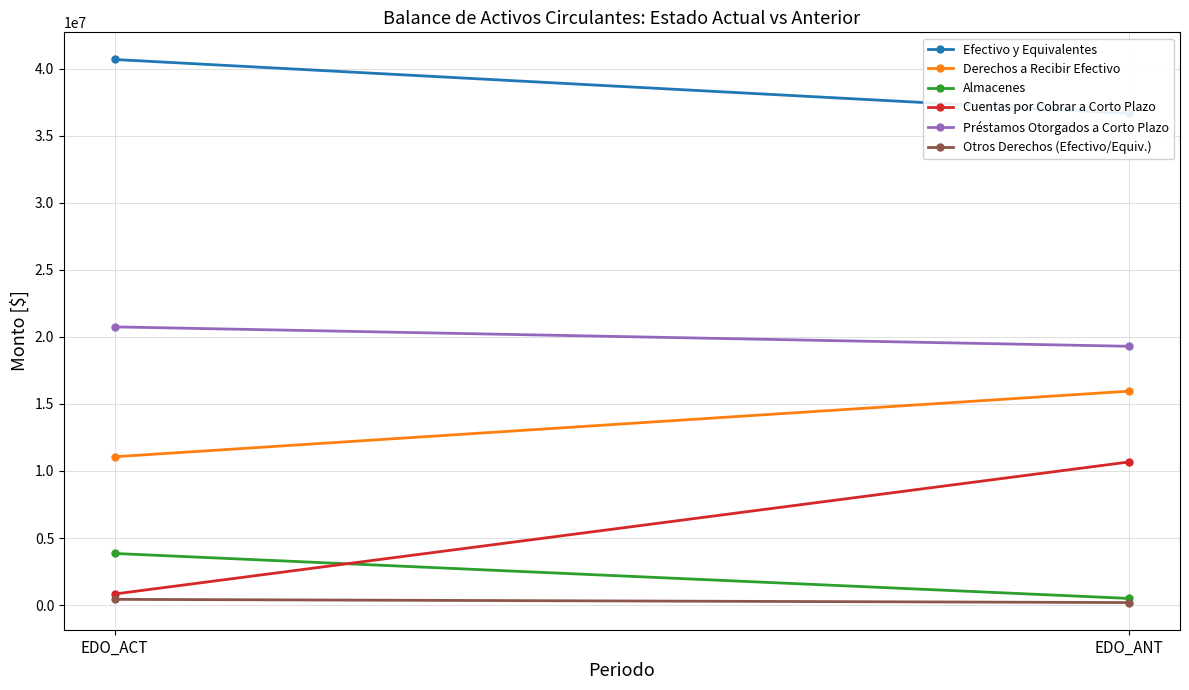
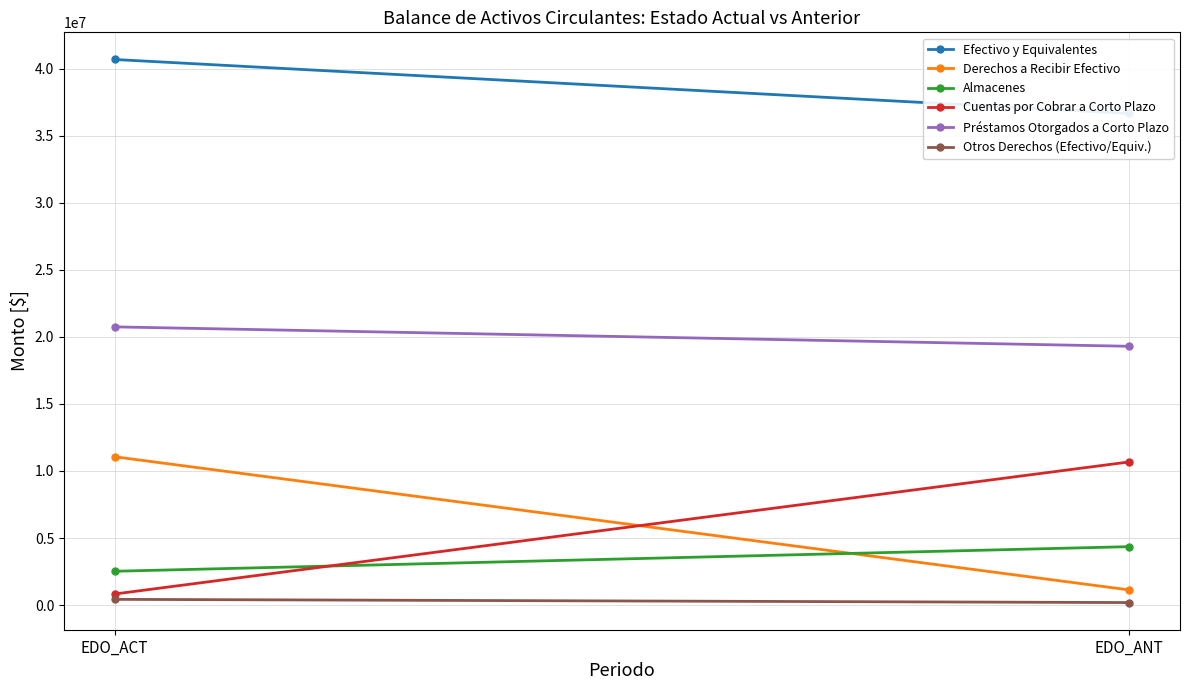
  {
    "Efectivo y Equivalentes": {
      "EDO_ACT": 40700000
    },
    "Derechos a Recibir Efectivo": {
      "EDO_ACT": 11100000,
-     "EDO_ANT": 16000000
+     "EDO_ANT": 1100000
    },
    "Almacenes": {
-     "EDO_ACT": 3800000,
-     "EDO_ANT": 500000
+     "EDO_ACT": 2500000,
+     "EDO_ANT": 4400000
    },
    "Cuentas por Cobrar a Corto Plazo": {
      "EDO_ACT": 800000,
      "EDO_ANT": 10700000
    },
    "Préstamos Otorgados a Corto Plazo": {
      "EDO_ACT": 20700000,
      "EDO_ANT": 19300000
    },
    "Otros Derechos (Efectivo/Equiv.)": {
      "EDO_ACT": 400000,
      "EDO_ANT": 200000
    }
  }
